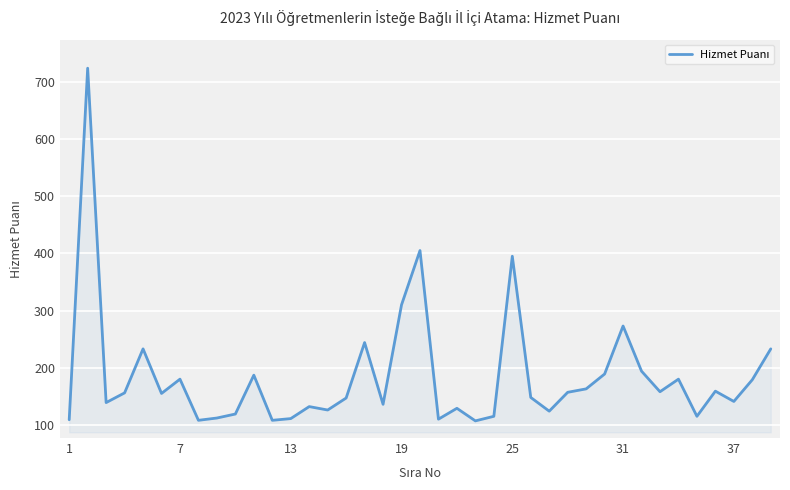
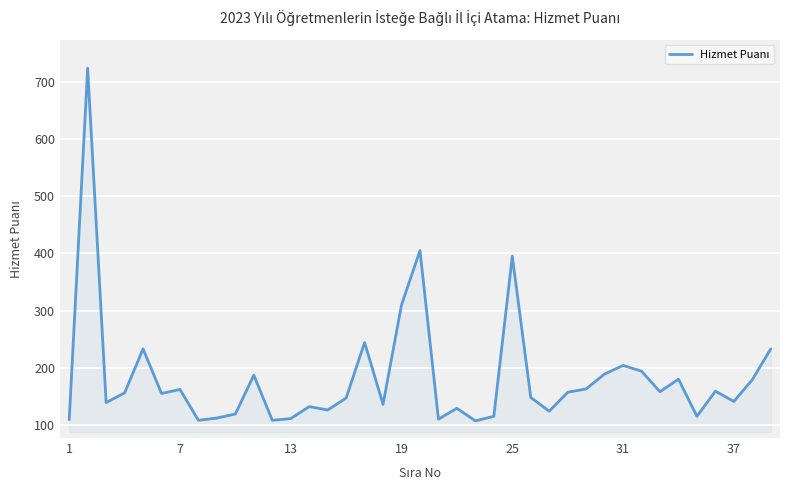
  {
    "1": 110,
-   "7": 180,
+   "7": 160,
    "13": 110,
    "19": 310,
    "25": 400,
-   "31": 270,
+   "31": 200,
    "37": 140
  }
